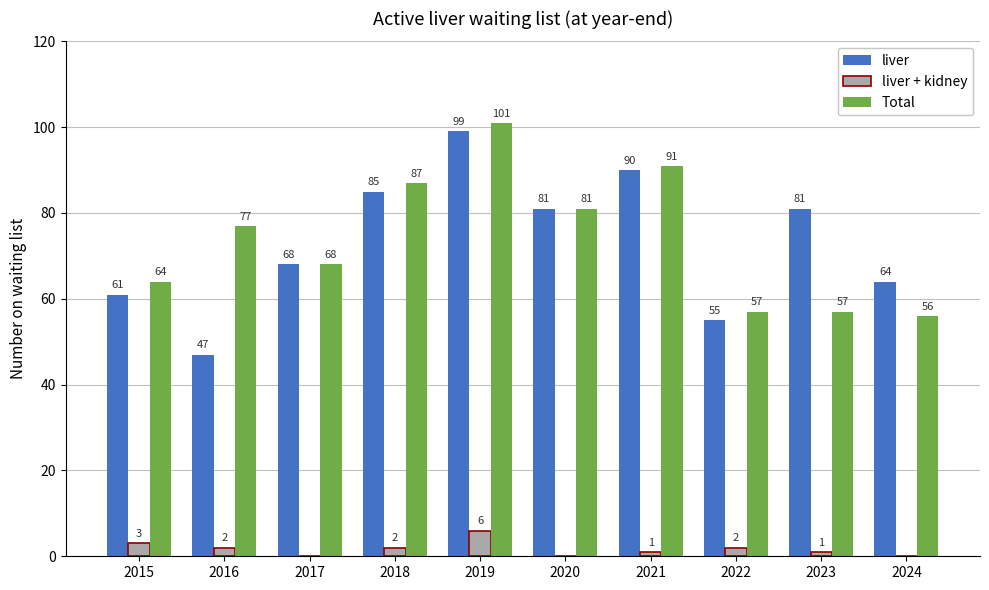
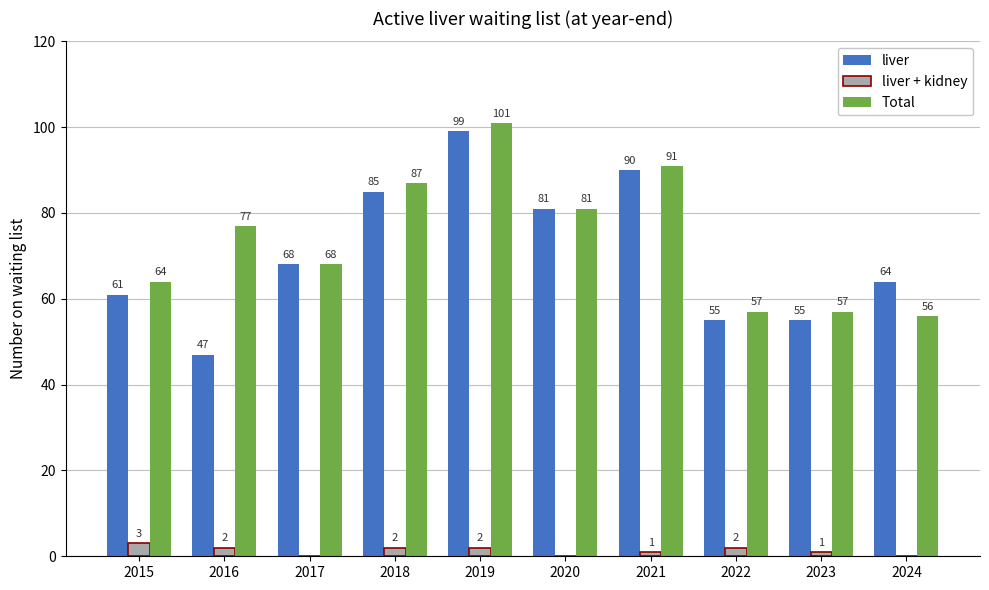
  {
    "liver": {
      "2015": 61,
      "2016": 47,
      "2017": 68,
      "2018": 85,
      "2019": 99,
      "2020": 81,
      "2021": 90,
      "2022": 55,
-     "2023": 81,
+     "2023": 55,
      "2024": 64
    },
    "liver + kidney": {
      "2015": 3,
      "2016": 2,
      "2018": 2,
-     "2019": 6,
+     "2019": 2,
      "2021": 1,
      "2022": 2,
      "2023": 1
    },
    "Total": {
      "2015": 64,
      "2016": 77,
      "2017": 68,
      "2018": 87,
      "2019": 101,
      "2020": 81,
      "2021": 91,
      "2022": 57,
      "2023": 57,
      "2024": 56
    }
  }
